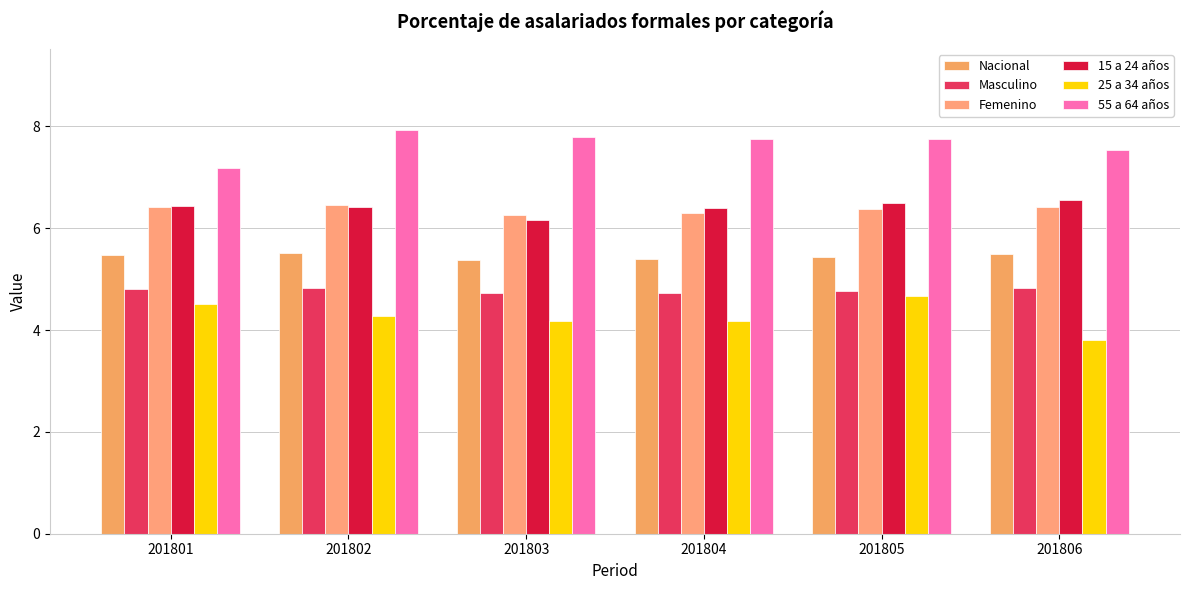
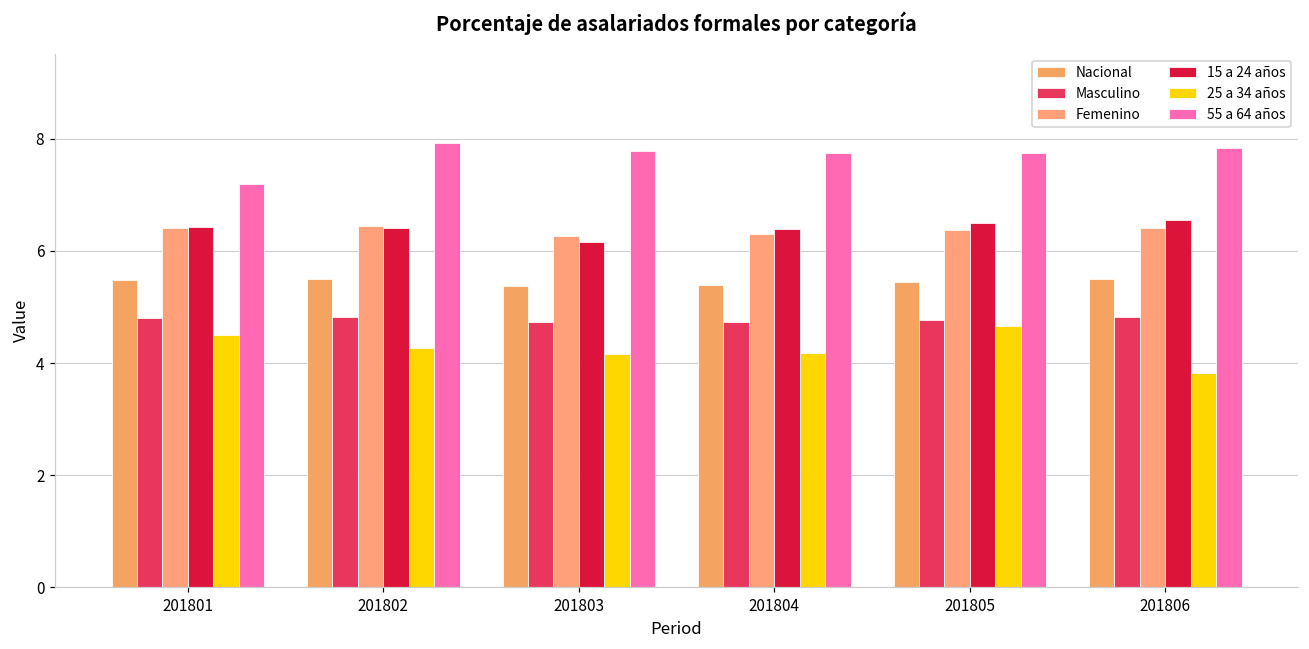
  {
    "25 a 34 años": {
      "201801": 4.5,
      "201802": 4.3,
      "201803": 4.2,
      "201804": 4.2,
      "201805": 4.7,
      "201806": 3.8
    },
    "55 a 64 años": {
      "201801": 7.2,
      "201802": 7.9,
      "201803": 7.8,
      "201804": 7.8,
      "201805": 7.7,
-     "201806": 7.5
+     "201806": 7.8
    }
  }
